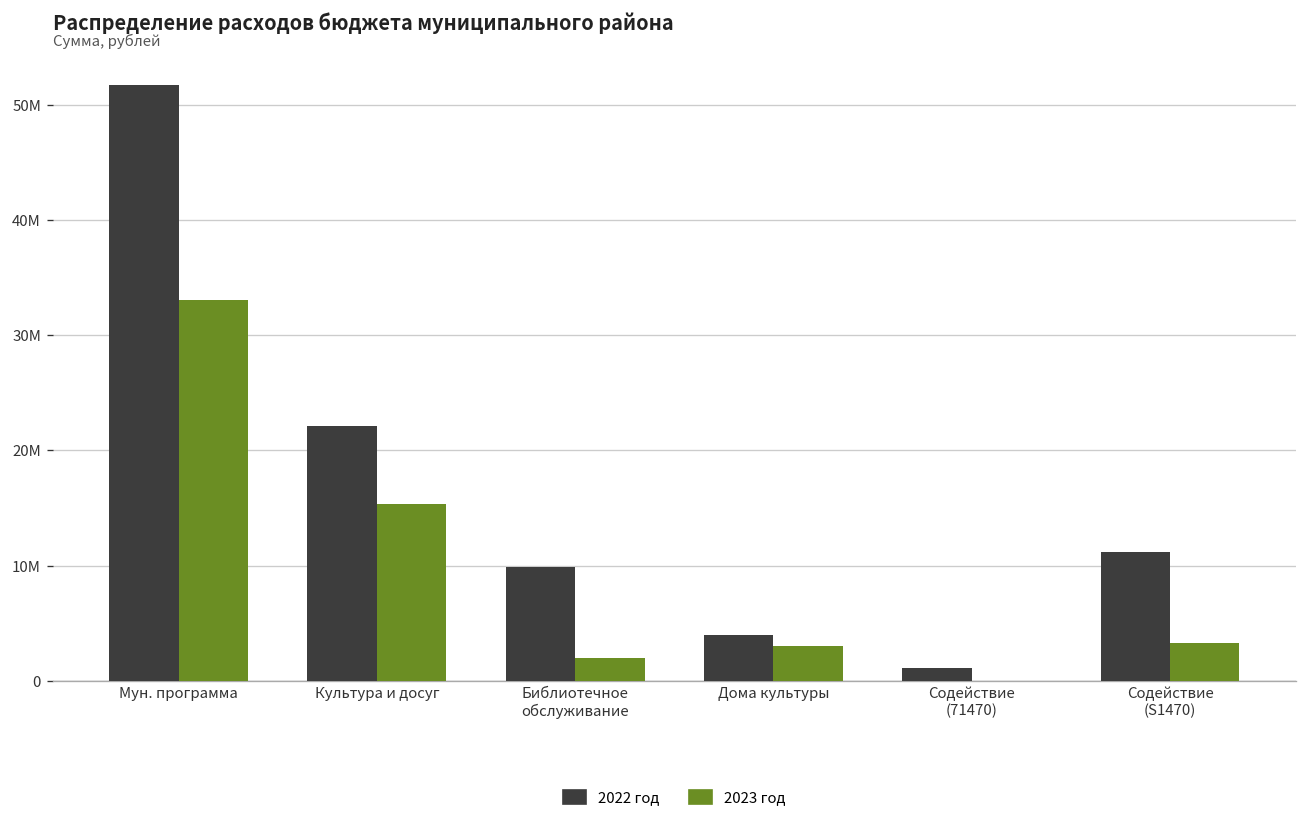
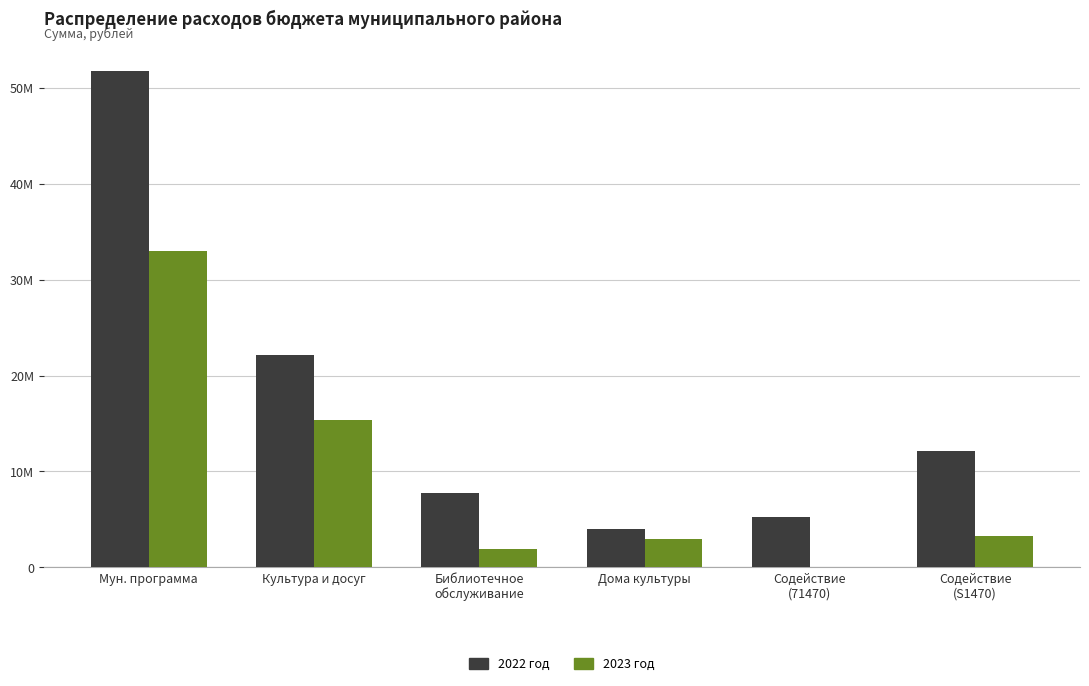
  {
    "2022 год": {
      "Мун. программа": 52000000,
      "Культура и досуг": 22000000,
-     "Библиотечное обслуживание": 10000000,
+     "Библиотечное обслуживание": 8000000,
      "Дома культуры": 4000000,
-     "Содействие (71470)": 1000000,
-     "Содействие (S1470)": 11000000
+     "Содействие (71470)": 5000000,
+     "Содействие (S1470)": 12000000
    },
    "2023 год": {
      "Мун. программа": 33000000,
      "Культура и досуг": 15000000,
      "Библиотечное обслуживание": 2000000,
      "Дома культуры": 3000000,
      "Содействие (71470)": 0,
      "Содействие (S1470)": 3000000
    }
  }
